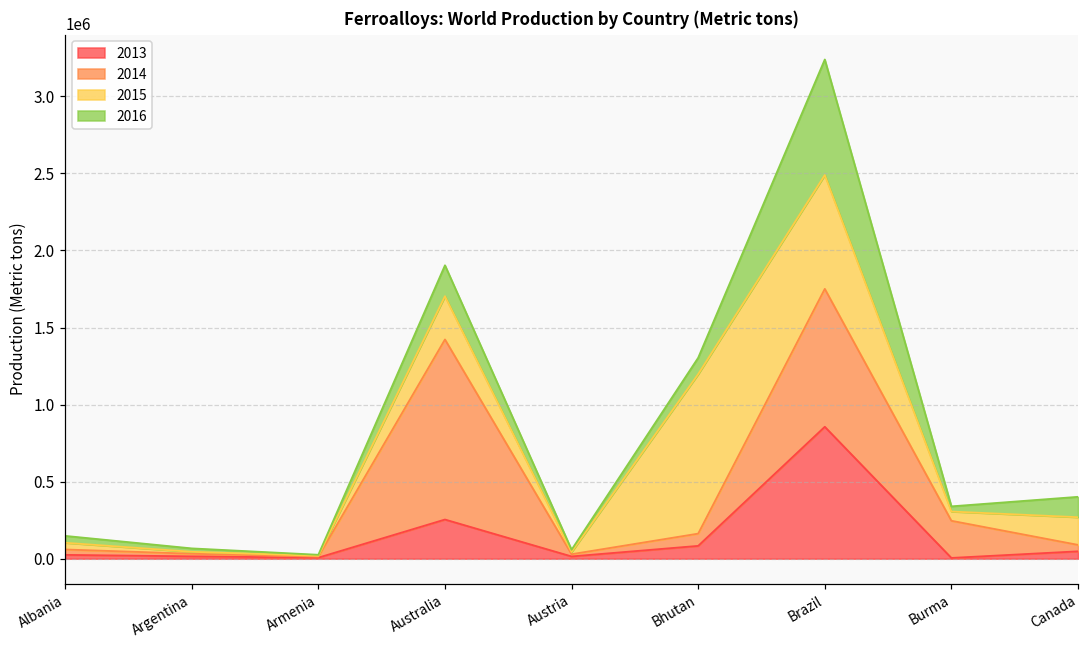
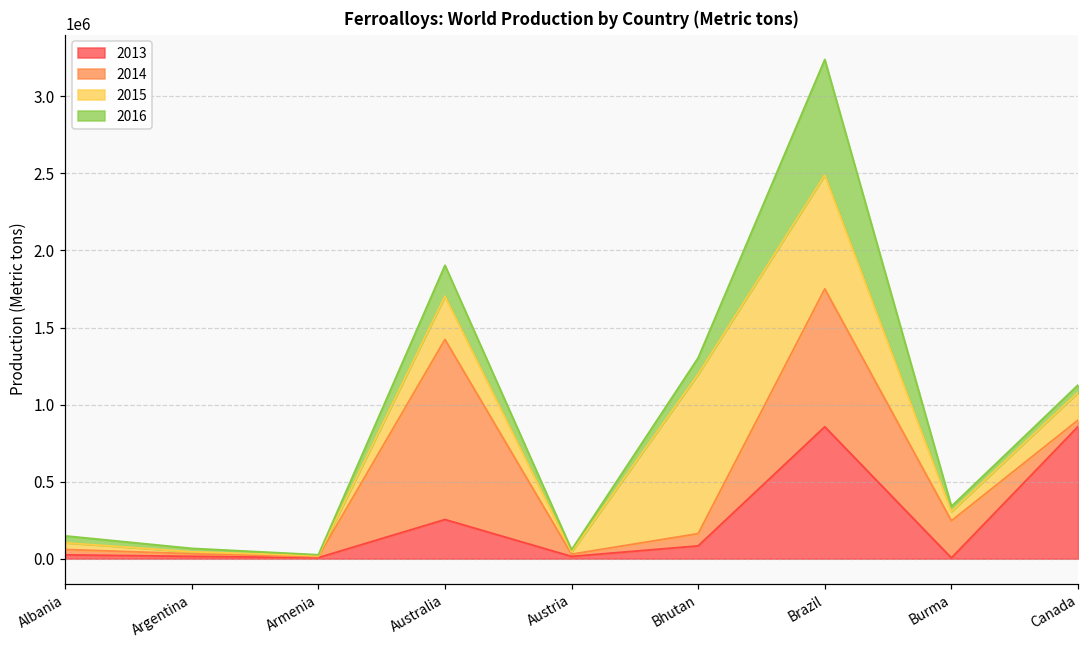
  {
    "2013": {
      "Albania": 20000,
      "Australia": 250000,
      "Bhutan": 80000,
      "Brazil": 860000,
      "Burma": 0,
-     "Canada": 50000
+     "Canada": 860000
    },
    "2014": {
      "Albania": 30000,
      "Australia": 1170000,
      "Bhutan": 80000,
      "Brazil": 890000,
      "Burma": 240000,
      "Canada": 40000
    },
    "2015": {
      "Albania": 40000,
      "Australia": 280000,
      "Bhutan": 1030000,
      "Brazil": 740000,
      "Burma": 60000,
      "Canada": 180000
    },
    "2016": {
      "Albania": 40000,
      "Argentina": 20000,
      "Australia": 200000,
      "Bhutan": 110000,
      "Brazil": 750000,
      "Burma": 30000,
-     "Canada": 130000
+     "Canada": 50000
    }
  }
